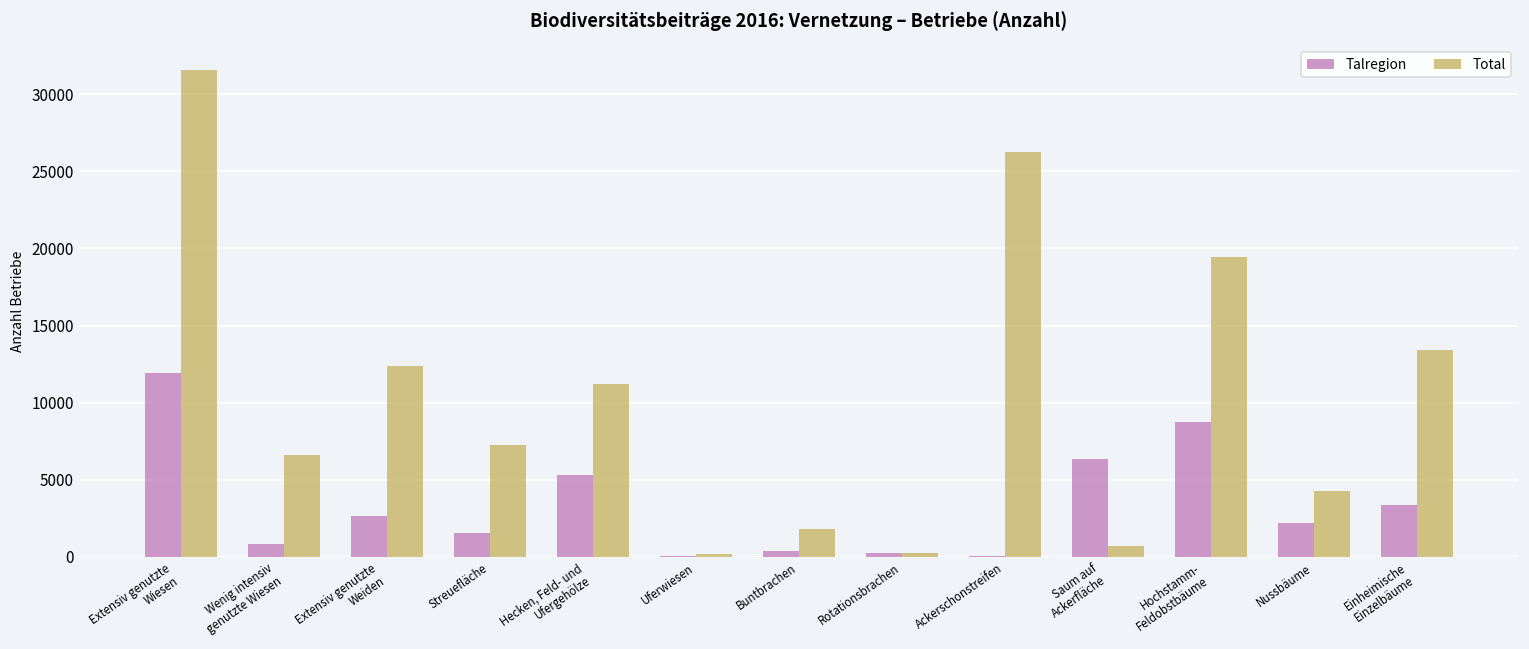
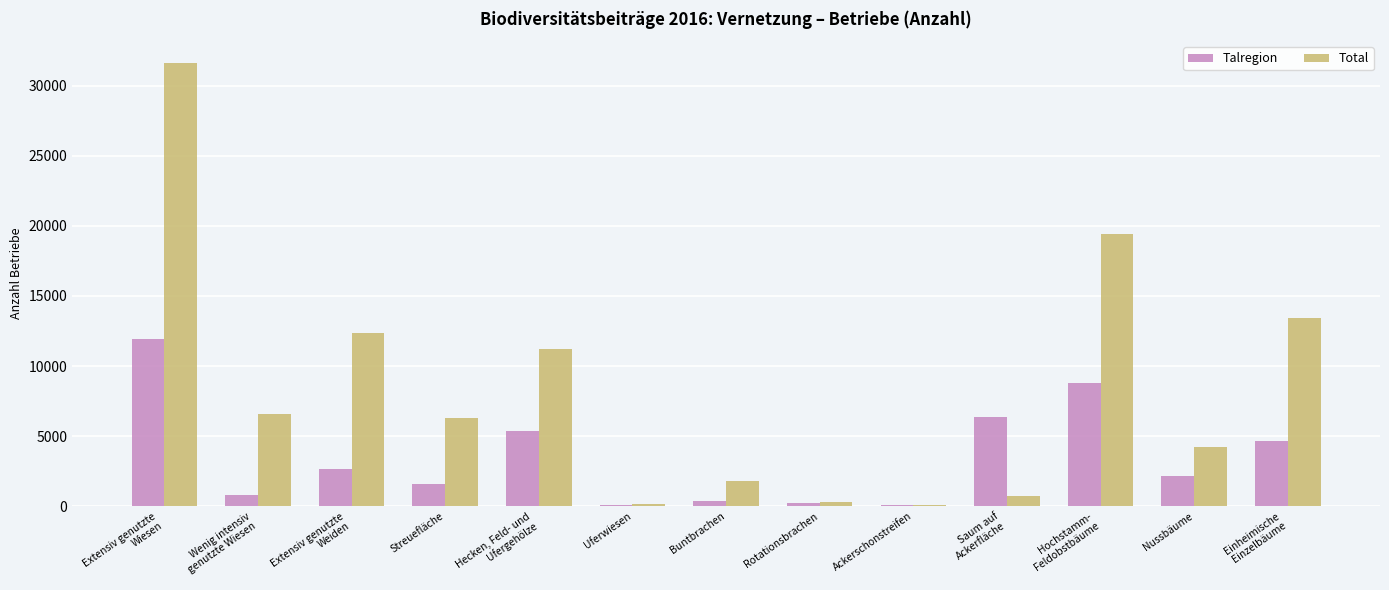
  {
    "Talregion": {
      "Extensiv genutzte Wiesen": 12000,
      "Wenig intensiv genutzte Wiesen": 800,
      "Extensiv genutzte Weiden": 2600,
      "Streuefläche": 1600,
      "Hecken, Feld- und Ufergehölze": 5300,
      "Buntbrachen": 400,
      "Rotationsbrachen": 200,
      "Saum auf Ackerfläche": 6300,
      "Hochstamm- Feldobstbäume": 8800,
      "Nussbäume": 2200,
-     "Einheimische Einzelbäume": 3300
+     "Einheimische Einzelbäume": 4700
    },
    "Total": {
      "Extensiv genutzte Wiesen": 31600,
      "Wenig intensiv genutzte Wiesen": 6600,
      "Extensiv genutzte Weiden": 12400,
-     "Streuefläche": 7300,
+     "Streuefläche": 6300,
      "Hecken, Feld- und Ufergehölze": 11200,
      "Buntbrachen": 1800,
      "Rotationsbrachen": 300,
-     "Ackerschonstreifen": 26300,
+     "Ackerschonstreifen": 100,
      "Saum auf Ackerfläche": 700,
      "Hochstamm- Feldobstbäume": 19400,
      "Nussbäume": 4200,
      "Einheimische Einzelbäume": 13400
    }
  }
